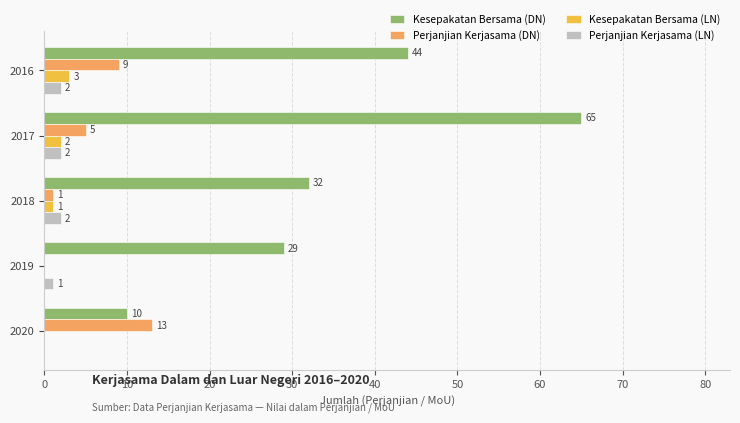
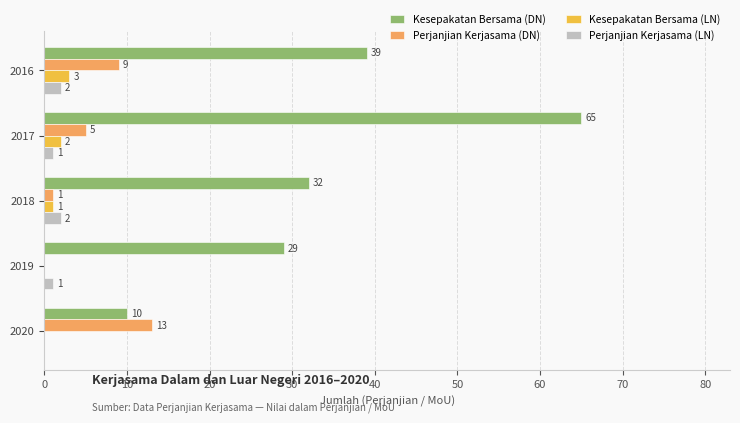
  {
    "Kesepakatan Bersama (DN)": {
-     "2016": 44,
+     "2016": 39,
      "2017": 65,
      "2018": 32,
      "2019": 29,
      "2020": 10
    },
    "Perjanjian Kerjasama (LN)": {
      "2016": 2,
-     "2017": 2,
+     "2017": 1,
      "2018": 2,
      "2019": 1
    }
  }
